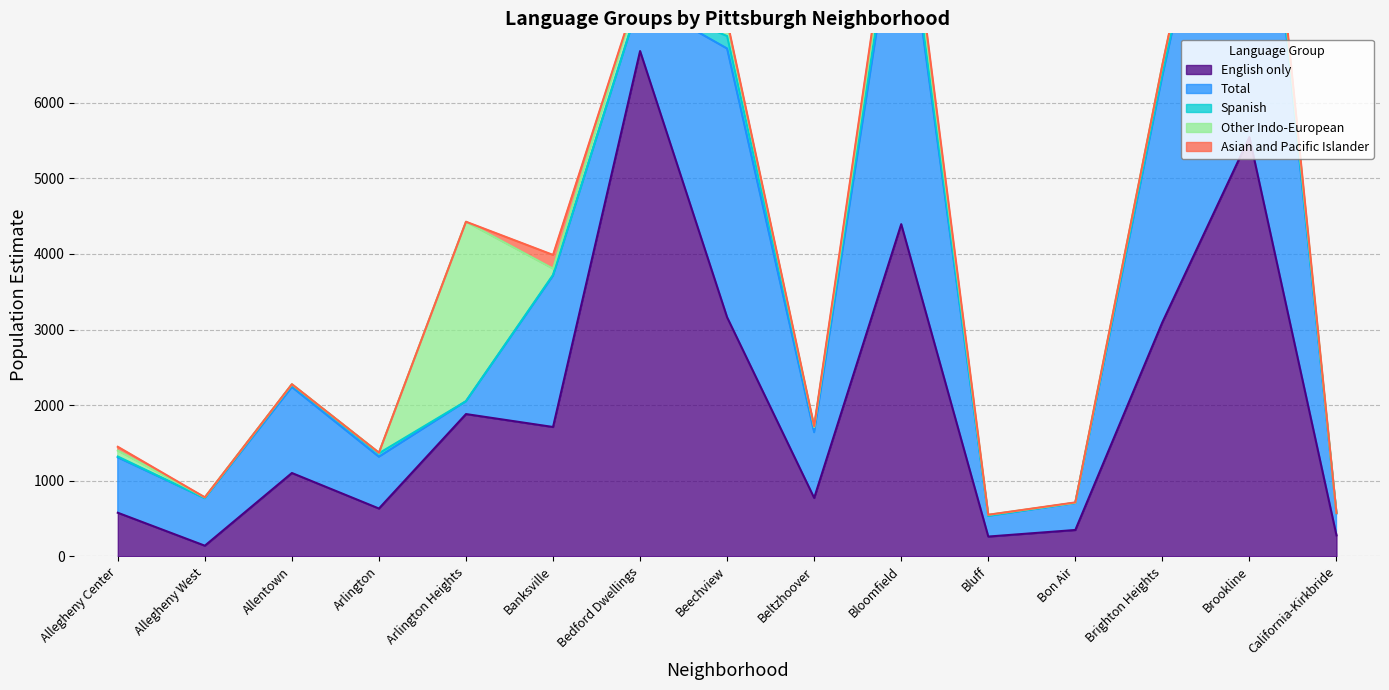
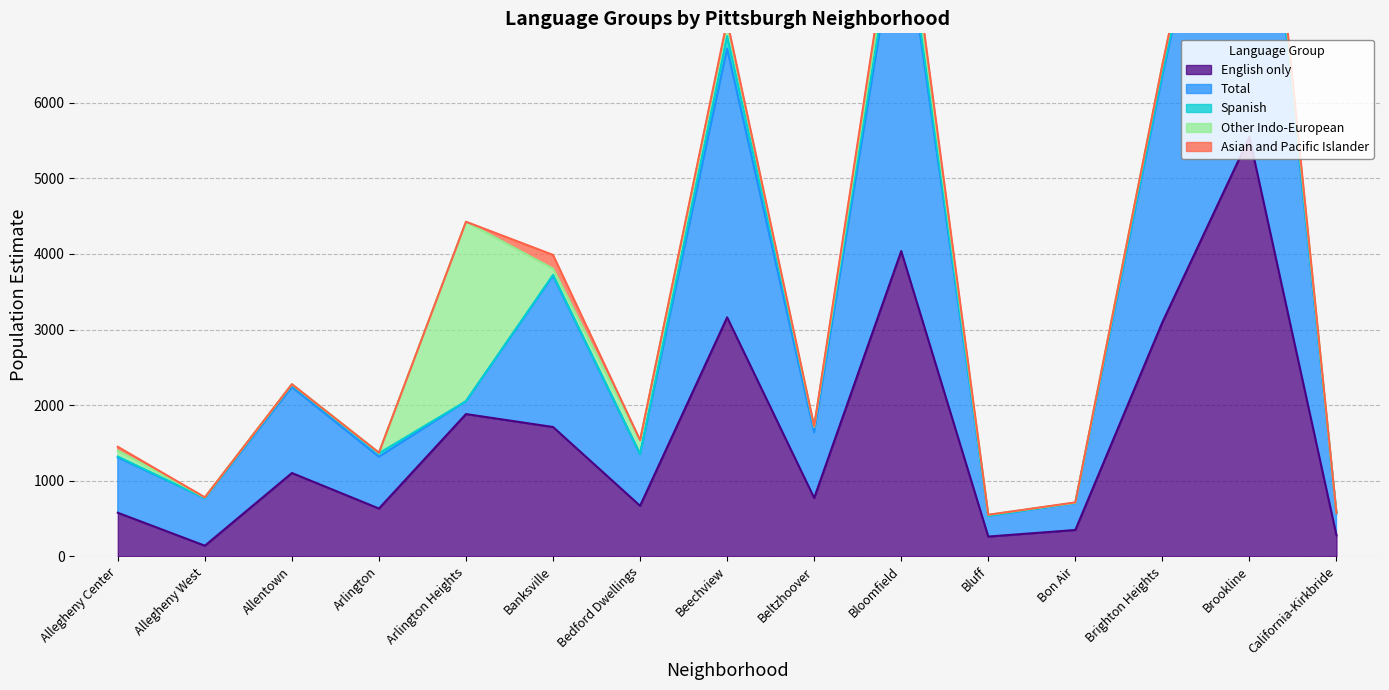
  {
    "English only": {
      "Allegheny Center": 600,
      "Allegheny West": 100,
      "Allentown": 1100,
      "Arlington": 600,
      "Arlington Heights": 1900,
      "Banksville": 1700,
-     "Bedford Dwellings": 6700,
+     "Bedford Dwellings": 700,
      "Beechview": 3200,
      "Beltzhoover": 800,
-     "Bloomfield": 4400,
+     "Bloomfield": 4000,
      "Bluff": 300,
      "Bon Air": 300,
      "Brighton Heights": 3100,
      "California-Kirkbride": 300
    },
    "Total": {
      "Arlington": 700,
      "Beechview": 3600,
      "Beltzhoover": 900,
      "Brighton Heights": 3300
    },
    "Spanish": {
      "Beechview": 200,
      "Brighton Heights": 0
    },
    "Other Indo-European": {
      "Allegheny Center": 100,
      "Banksville": 100
    },
    "Asian and Pacific Islander": {
      "Allegheny Center": 100,
      "Banksville": 200
    }
  }
